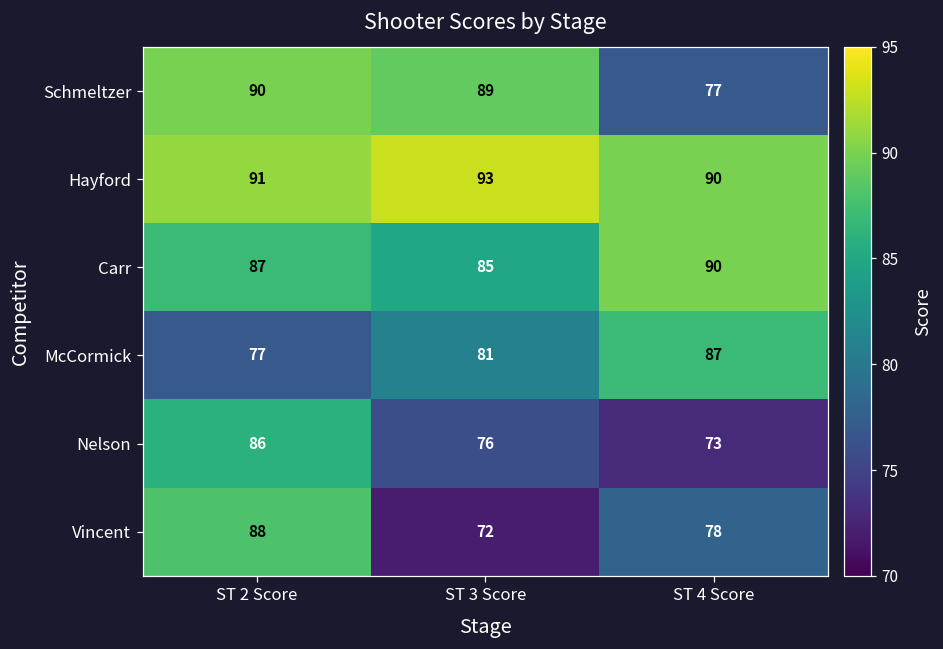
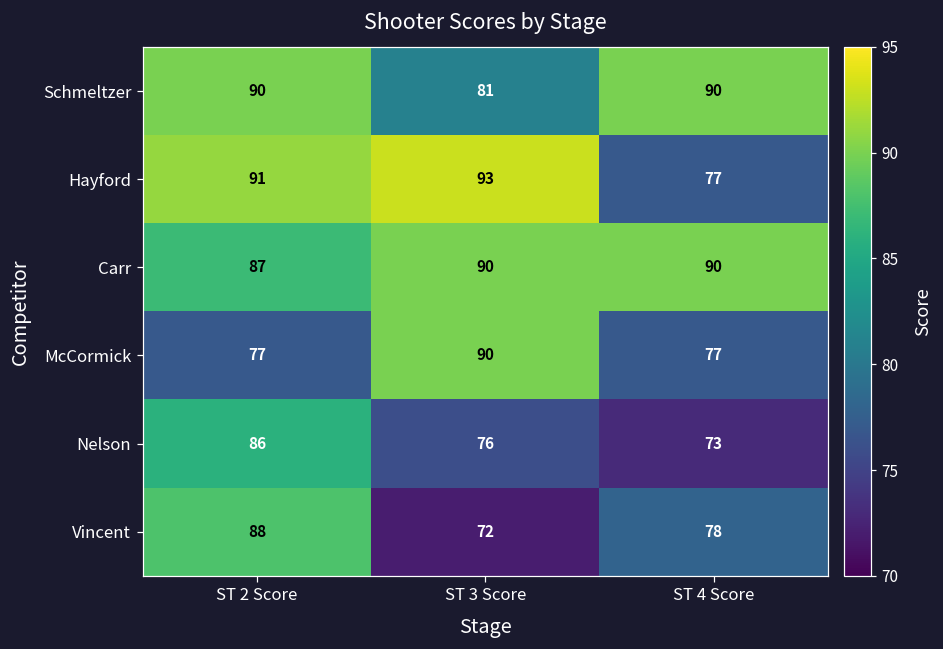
  {
    "Schmeltzer": {
      "ST 2 Score": 90,
-     "ST 3 Score": 89,
-     "ST 4 Score": 77
+     "ST 3 Score": 81,
+     "ST 4 Score": 90
    },
    "Hayford": {
      "ST 2 Score": 91,
      "ST 3 Score": 93,
-     "ST 4 Score": 90
+     "ST 4 Score": 77
    },
    "Carr": {
      "ST 2 Score": 87,
-     "ST 3 Score": 85,
+     "ST 3 Score": 90,
      "ST 4 Score": 90
    },
    "McCormick": {
      "ST 2 Score": 77,
-     "ST 3 Score": 81,
-     "ST 4 Score": 87
+     "ST 3 Score": 90,
+     "ST 4 Score": 77
    },
    "Nelson": {
      "ST 2 Score": 86,
      "ST 3 Score": 76,
      "ST 4 Score": 73
    },
    "Vincent": {
      "ST 2 Score": 88,
      "ST 3 Score": 72,
      "ST 4 Score": 78
    }
  }
